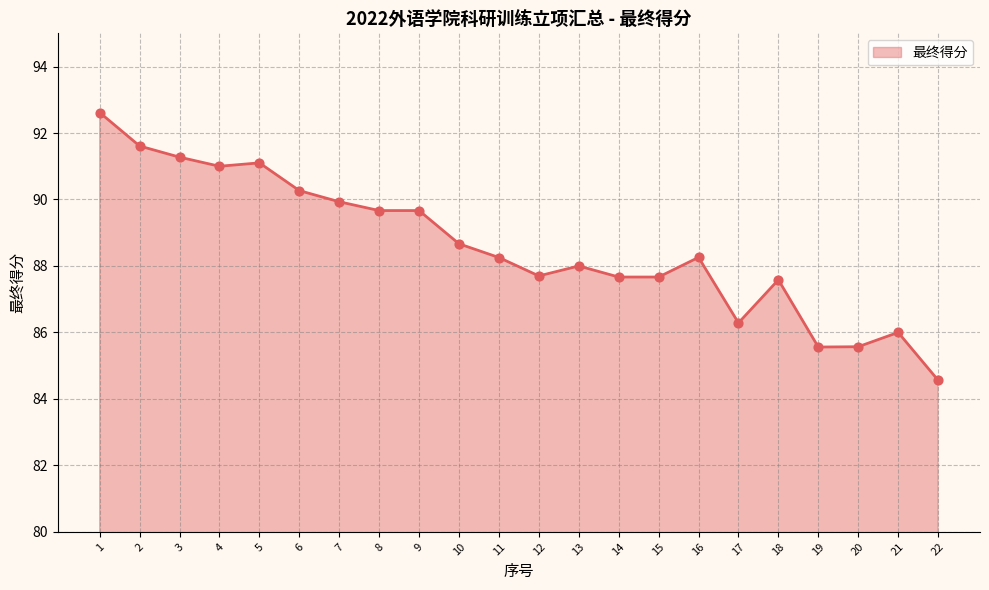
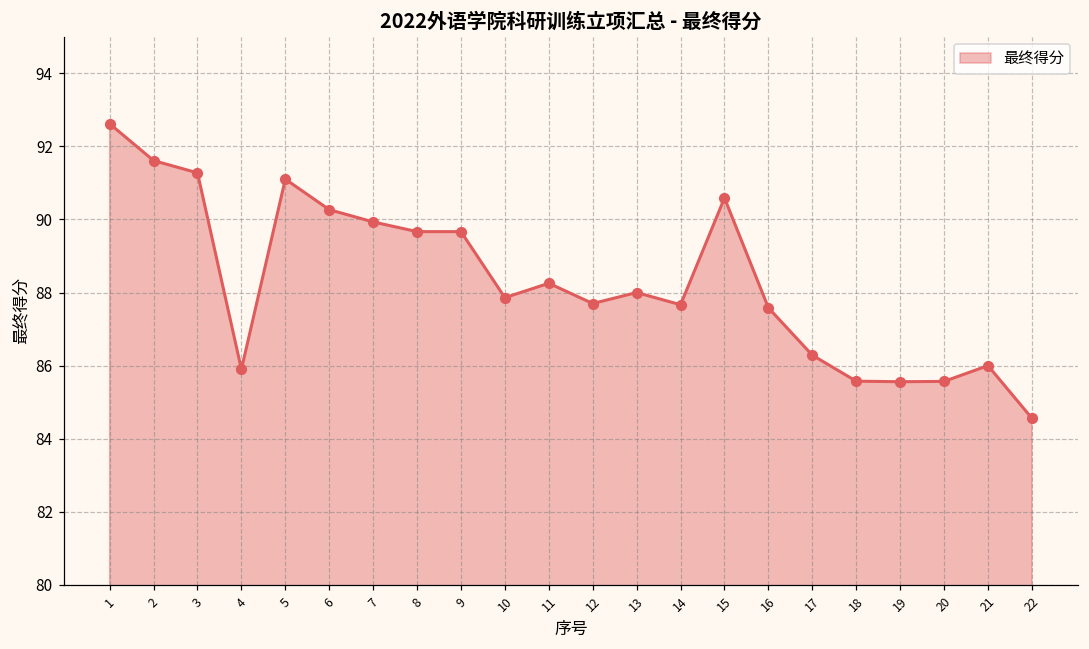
  {
    "1": 92.6,
    "2": 91.6,
    "3": 91.3,
-   "4": 91.0,
+   "4": 85.9,
    "5": 91.1,
    "6": 90.3,
    "7": 89.9,
    "8": 89.7,
    "9": 89.7,
-   "10": 88.7,
+   "10": 87.9,
    "11": 88.3,
    "12": 87.7,
    "13": 88.0,
    "14": 87.7,
-   "15": 87.7,
-   "16": 88.3,
+   "15": 90.6,
+   "16": 87.6,
    "17": 86.3,
-   "18": 87.6,
+   "18": 85.6,
    "19": 85.6,
    "20": 85.6,
    "21": 86.0,
    "22": 84.6
  }
